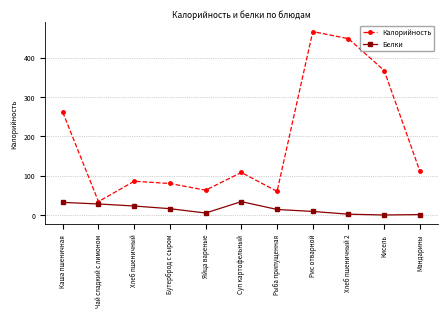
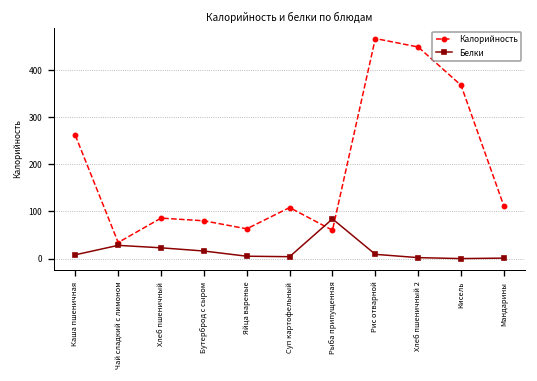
  {
    "Калорийность": {
      "Каша пшеничная": 260,
      "Хлеб пшеничный": 90,
      "Бутерброд с сыром": 80,
      "Яйца вареные": 60,
      "Суп картофельный": 110,
      "Рыба припущенная": 60,
      "Рис отварной": 470,
      "Хлеб пшеничный 2": 450,
      "Кисель": 370,
      "Мандарины": 110
    },
    "Белки": {
-     "Каша пшеничная": 30,
+     "Каша пшеничная": 10,
      "Хлеб пшеничный": 20,
      "Бутерброд с сыром": 20,
      "Яйца вареные": 10,
-     "Суп картофельный": 30,
-     "Рыба припущенная": 10,
+     "Суп картофельный": 0,
+     "Рыба припущенная": 80,
      "Рис отварной": 10,
      "Хлеб пшеничный 2": 0,
      "Кисель": 0,
      "Мандарины": 0
    }
  }
